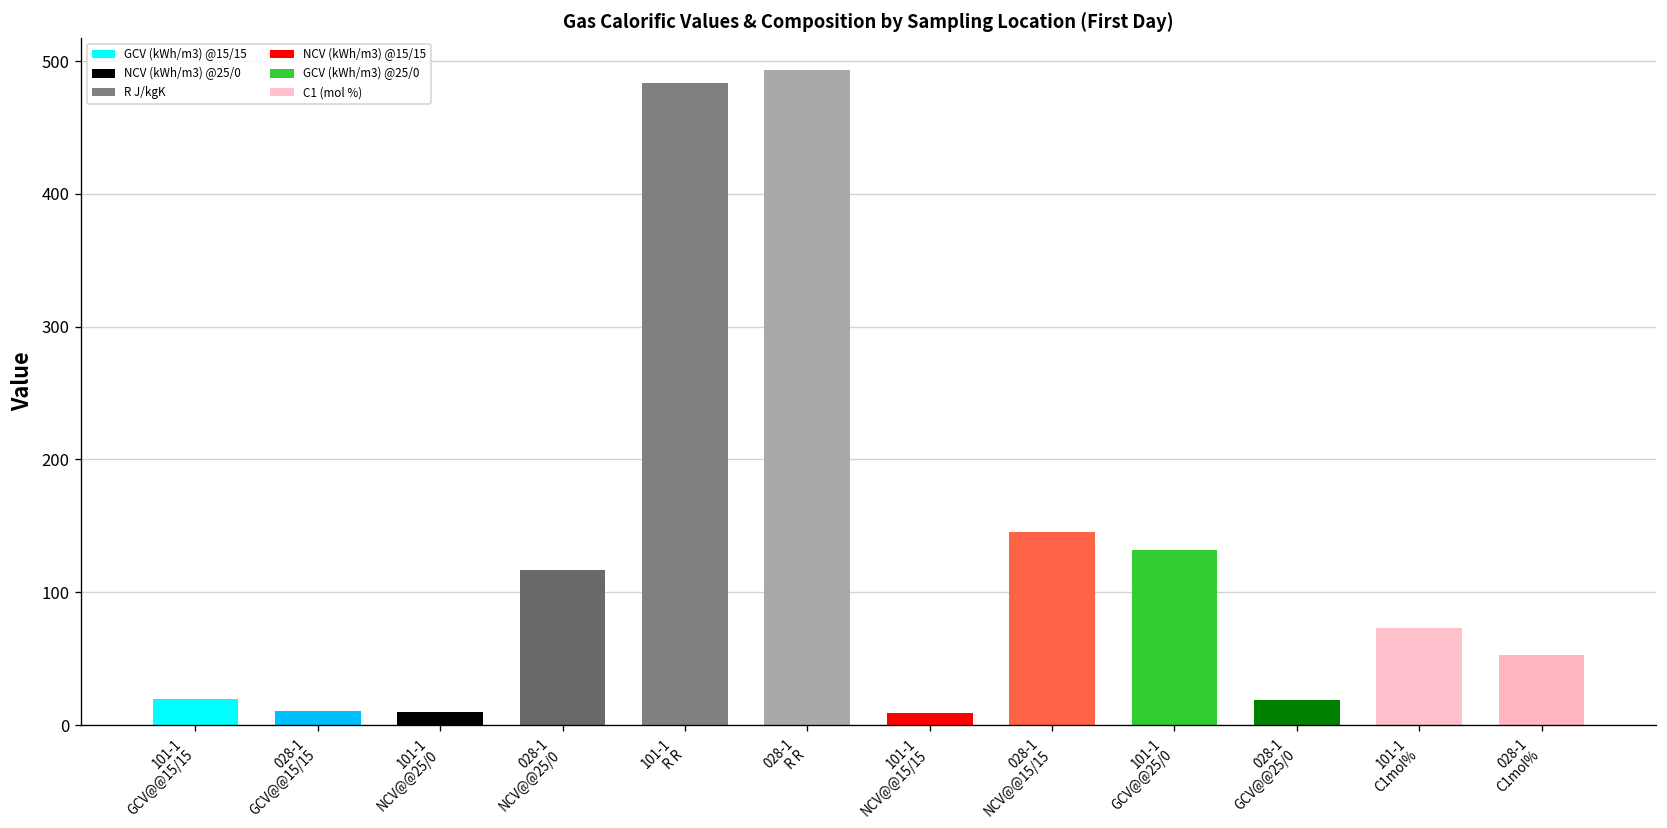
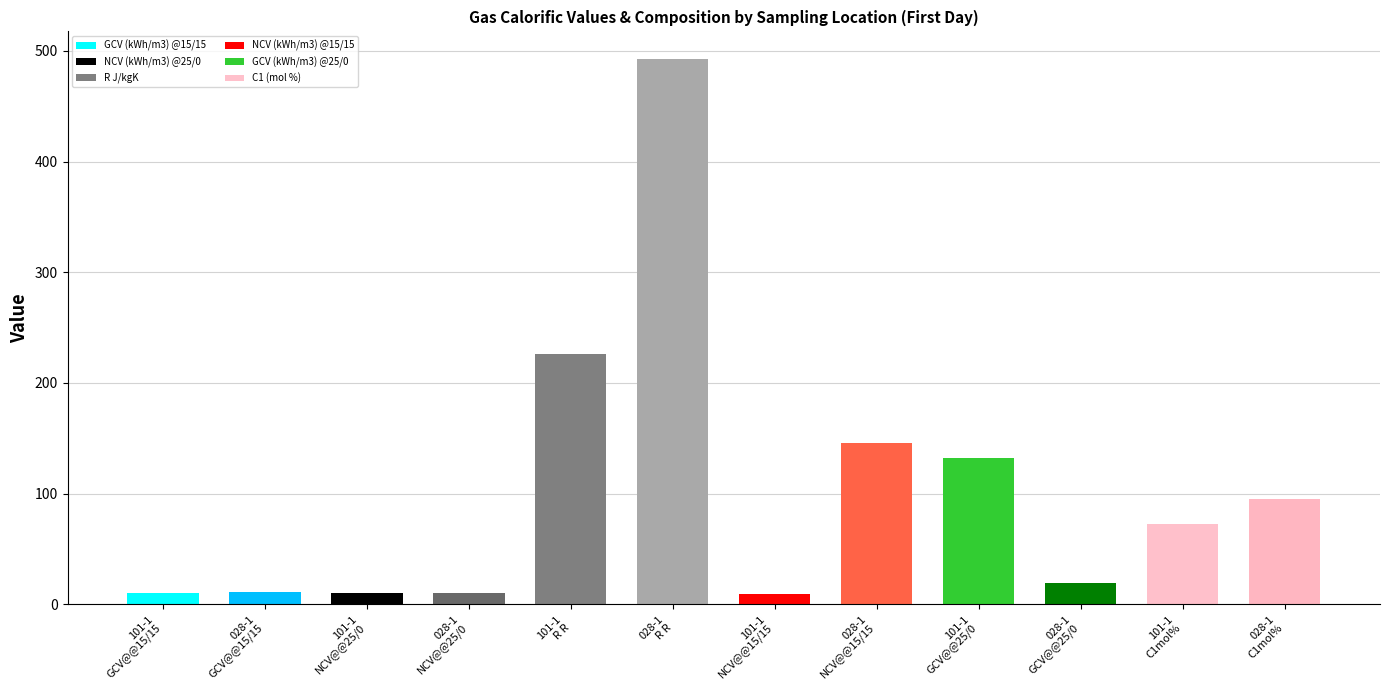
  {
-   "101-1 GCV@@15/15": 20,
+   "101-1 GCV@@15/15": 10,
    "028-1 GCV@@15/15": 11,
    "101-1 NCV@@25/0": 10,
-   "028-1 NCV@@25/0": 117,
-   "101-1 R R": 483,
+   "028-1 NCV@@25/0": 10,
+   "101-1 R R": 227,
    "028-1 R R": 493,
    "101-1 NCV@@15/15": 9,
    "028-1 NCV@@15/15": 145,
    "101-1 GCV@@25/0": 132,
    "028-1 GCV@@25/0": 19,
    "101-1 C1mol%": 73,
-   "028-1 C1mol%": 53
+   "028-1 C1mol%": 95
  }
